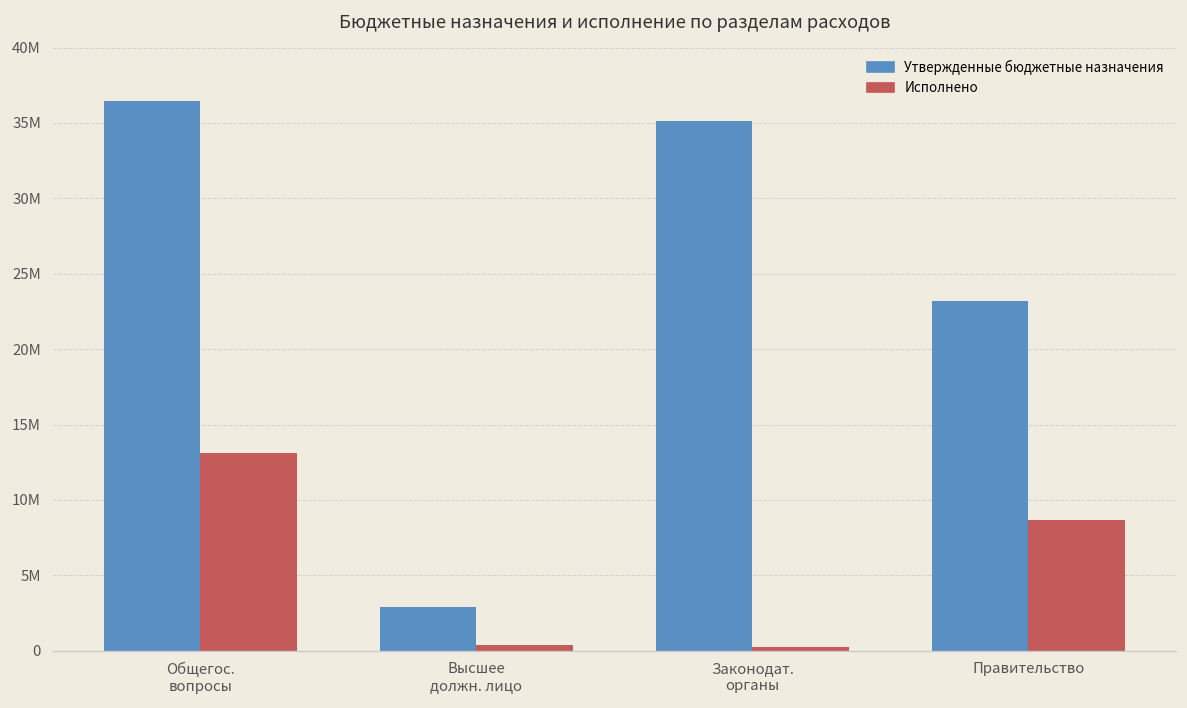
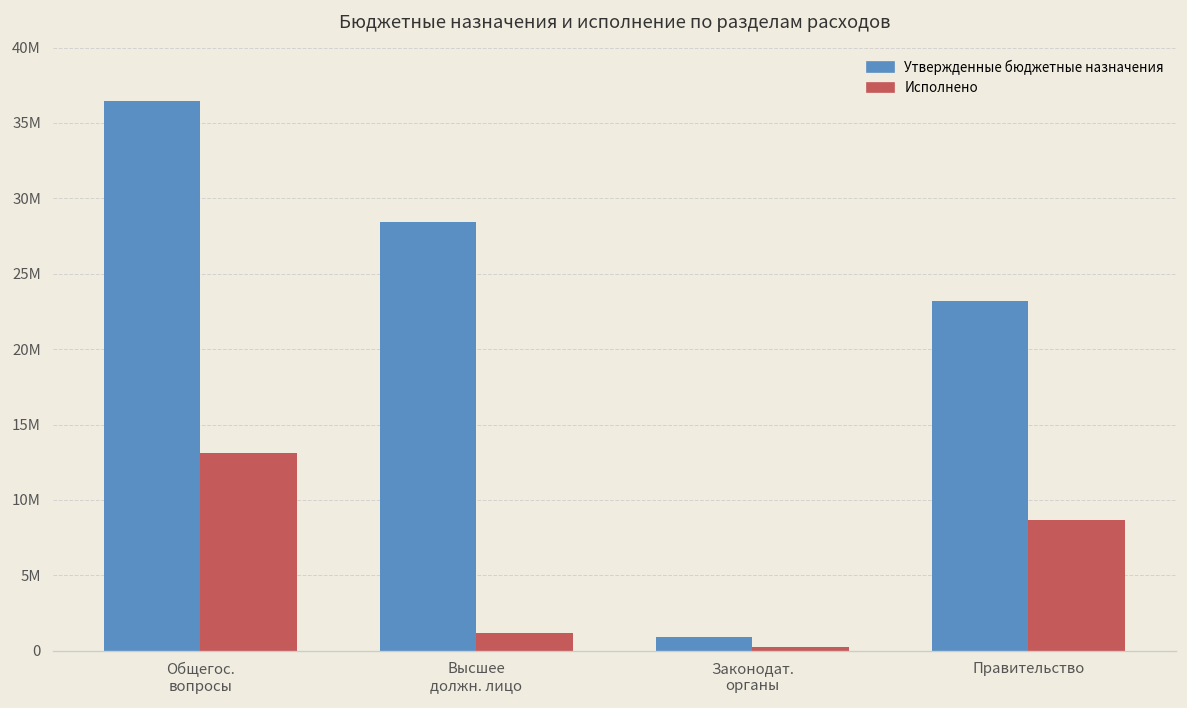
  {
    "Утвержденные бюджетные назначения": {
      "Общегос. вопросы": 36500000,
-     "Высшее должн. лицо": 2900000,
-     "Законодат. органы": 35100000,
+     "Высшее должн. лицо": 28400000,
+     "Законодат. органы": 900000,
      "Правительство": 23200000
    },
    "Исполнено": {
      "Общегос. вопросы": 13100000,
-     "Высшее должн. лицо": 400000,
+     "Высшее должн. лицо": 1200000,
      "Законодат. органы": 200000,
      "Правительство": 8700000
    }
  }
